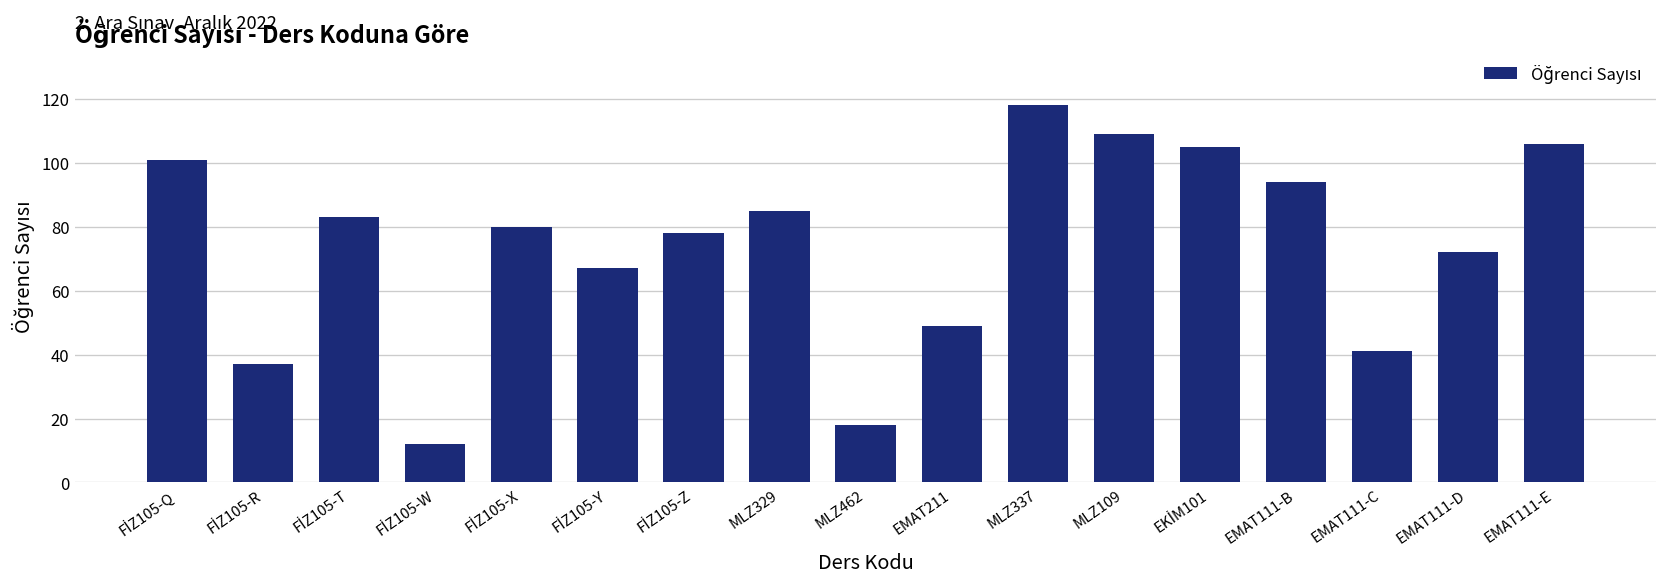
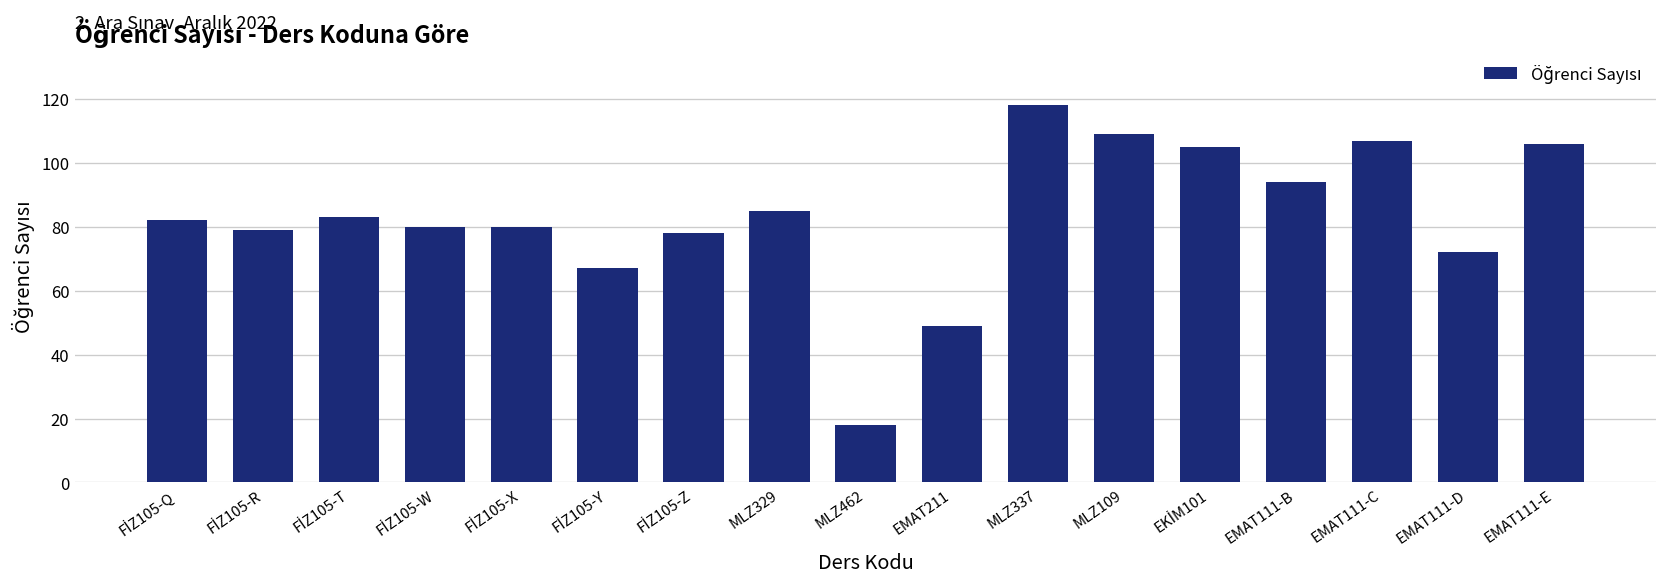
  {
-   "FİZ105-Q": 101,
-   "FİZ105-R": 37,
+   "FİZ105-Q": 82,
+   "FİZ105-R": 79,
    "FİZ105-T": 83,
-   "FİZ105-W": 12,
+   "FİZ105-W": 80,
    "FİZ105-X": 80,
    "FİZ105-Y": 67,
    "FİZ105-Z": 78,
    "MLZ329": 85,
    "MLZ462": 18,
    "EMAT211": 49,
    "MLZ337": 118,
    "MLZ109": 109,
    "EKİM101": 105,
    "EMAT111-B": 94,
-   "EMAT111-C": 41,
+   "EMAT111-C": 107,
    "EMAT111-D": 72,
    "EMAT111-E": 106
  }
